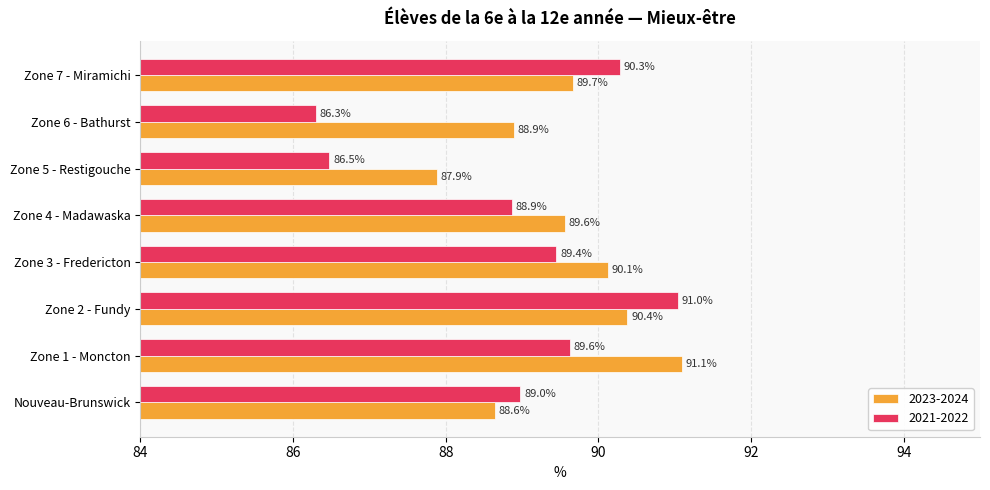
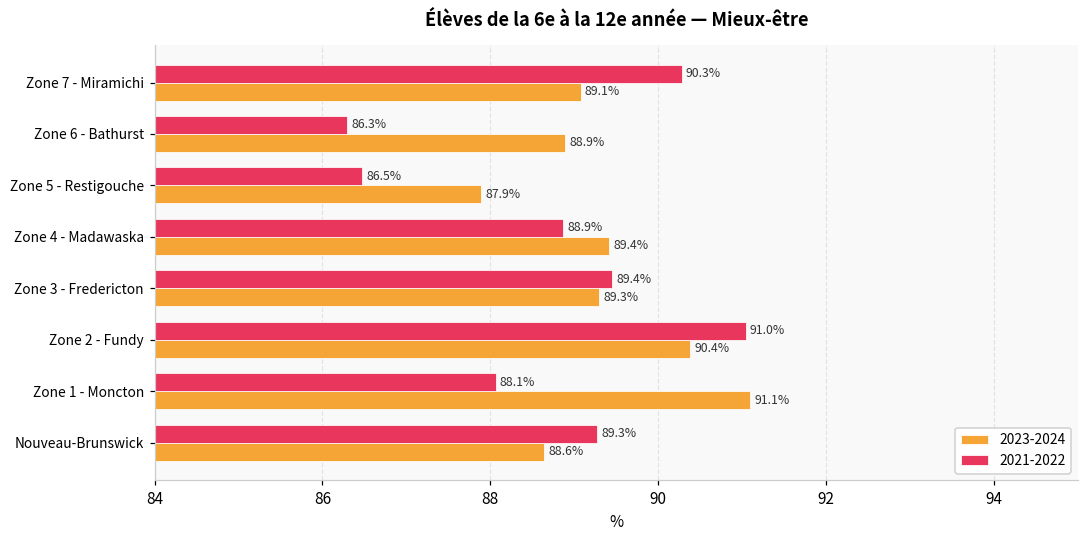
  {
    "2023-2024": {
-     "Zone 7 - Miramichi": "89.7%",
+     "Zone 7 - Miramichi": "89.1%",
      "Zone 6 - Bathurst": "88.9%",
      "Zone 5 - Restigouche": "87.9%",
-     "Zone 4 - Madawaska": "89.6%",
-     "Zone 3 - Fredericton": "90.1%",
+     "Zone 4 - Madawaska": "89.4%",
+     "Zone 3 - Fredericton": "89.3%",
      "Zone 2 - Fundy": "90.4%",
      "Zone 1 - Moncton": "91.1%",
      "Nouveau-Brunswick": "88.6%"
    },
    "2021-2022": {
      "Zone 7 - Miramichi": "90.3%",
      "Zone 6 - Bathurst": "86.3%",
      "Zone 5 - Restigouche": "86.5%",
      "Zone 4 - Madawaska": "88.9%",
      "Zone 3 - Fredericton": "89.4%",
      "Zone 2 - Fundy": "91.0%",
-     "Zone 1 - Moncton": "89.6%",
-     "Nouveau-Brunswick": "89.0%"
+     "Zone 1 - Moncton": "88.1%",
+     "Nouveau-Brunswick": "89.3%"
    }
  }
